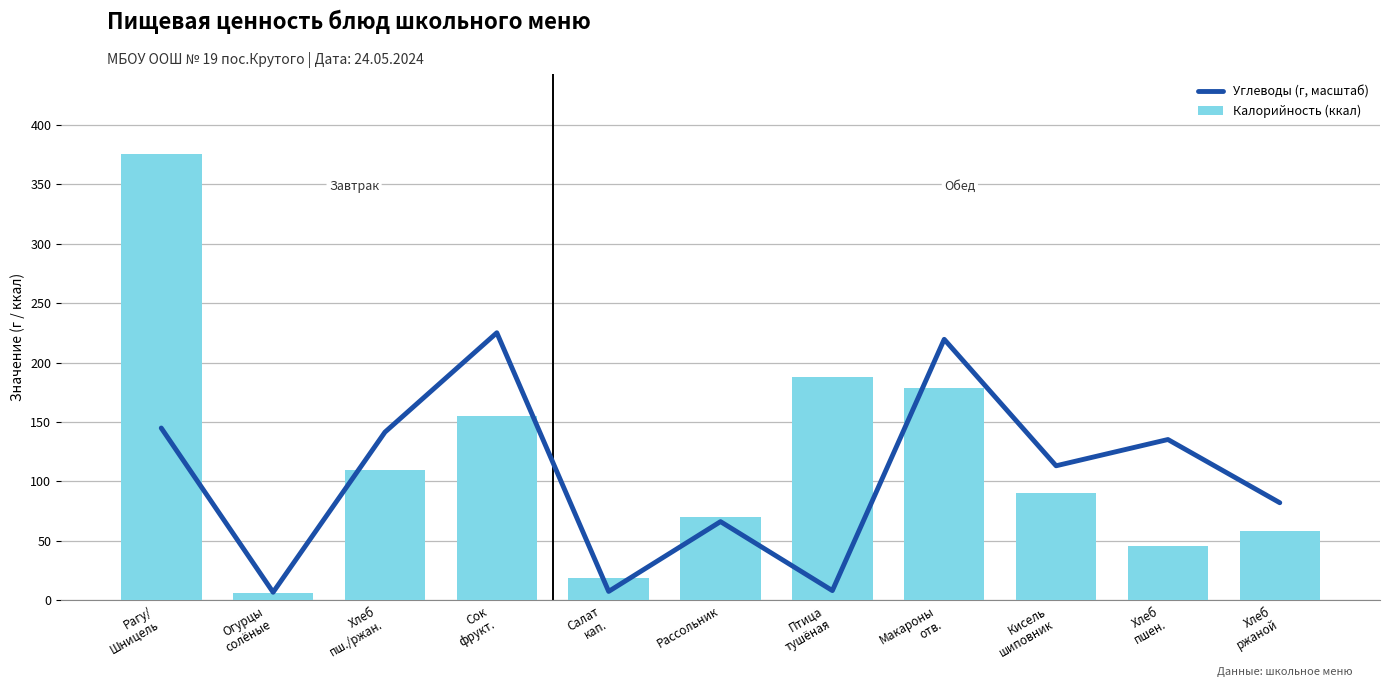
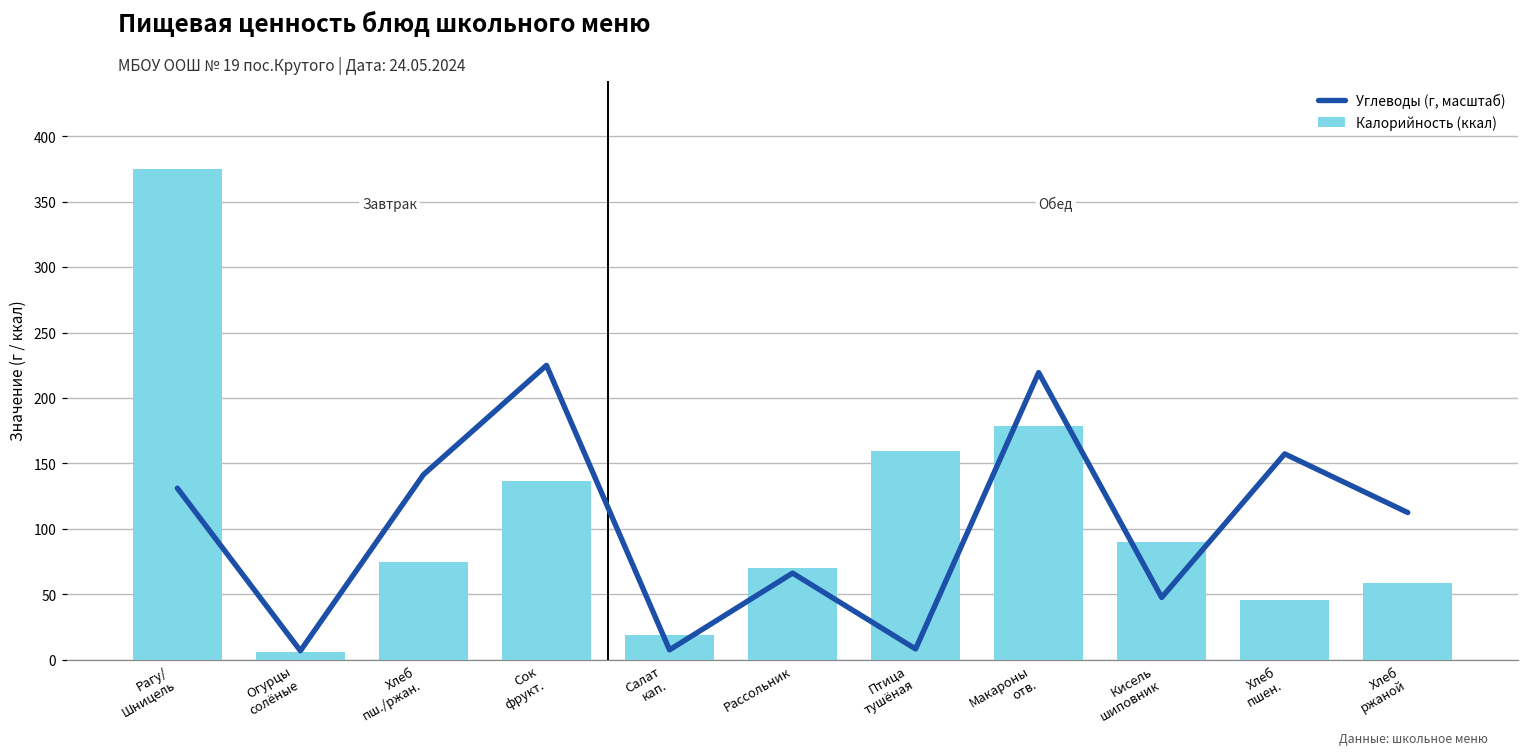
  {
    "Углеводы (г, масштаб)": {
-     "Рагу/ Шницель": 145,
+     "Рагу/ Шницель": 131,
      "Огурцы солёные": 7,
      "Хлеб пш./ржан.": 141,
      "Сок фрукт.": 225,
      "Салат кап.": 8,
      "Рассольник": 66,
      "Птица тушёная": 8,
      "Макароны отв.": 219,
-     "Кисель шиповник": 113,
-     "Хлеб пшен.": 135,
-     "Хлеб ржаной": 82
+     "Кисель шиповник": 48,
+     "Хлеб пшен.": 157,
+     "Хлеб ржаной": 113
    },
    "Калорийность (ккал)": {
      "Рагу/ Шницель": 375,
      "Огурцы солёные": 6,
-     "Хлеб пш./ржан.": 109,
-     "Сок фрукт.": 155,
+     "Хлеб пш./ржан.": 75,
+     "Сок фрукт.": 136,
      "Салат кап.": 19,
      "Рассольник": 70,
-     "Птица тушёная": 188,
+     "Птица тушёная": 160,
      "Макароны отв.": 179,
      "Кисель шиповник": 90,
      "Хлеб пшен.": 46,
      "Хлеб ржаной": 59
    }
  }
